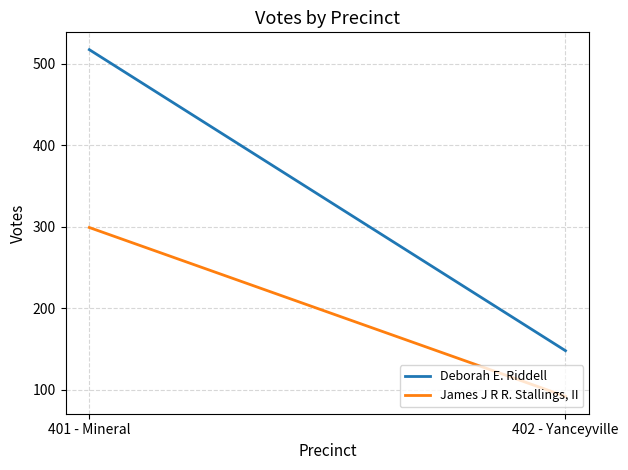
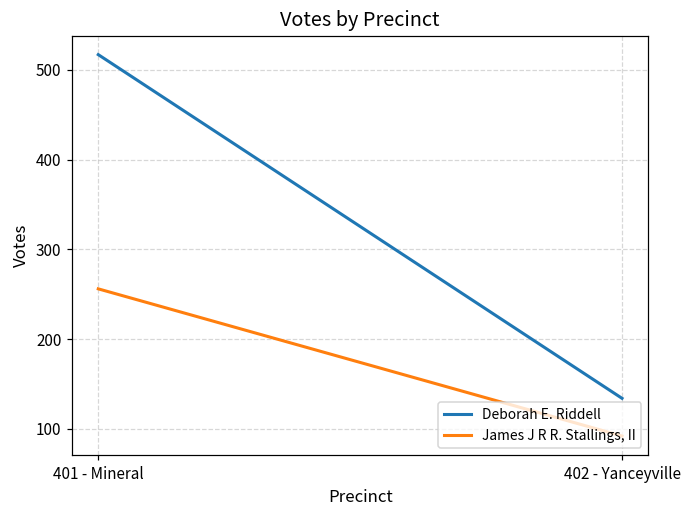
  {
    "Deborah E. Riddell": {
      "401 - Mineral": 520,
-     "402 - Yanceyville": 150
+     "402 - Yanceyville": 130
    },
    "James J R R. Stallings, II": {
-     "401 - Mineral": 300
+     "401 - Mineral": 260
    }
  }
